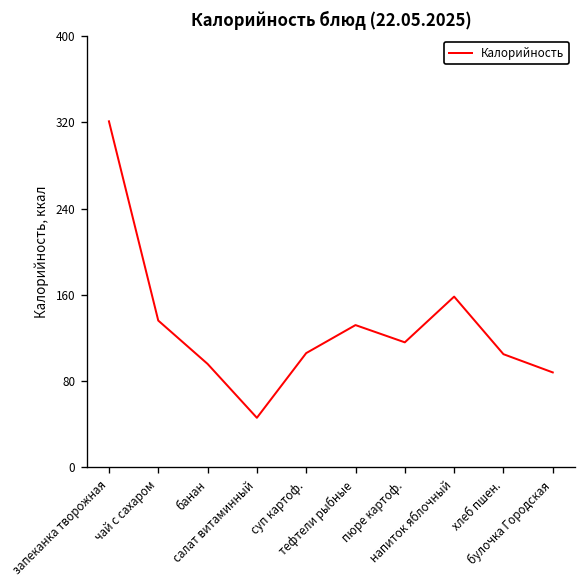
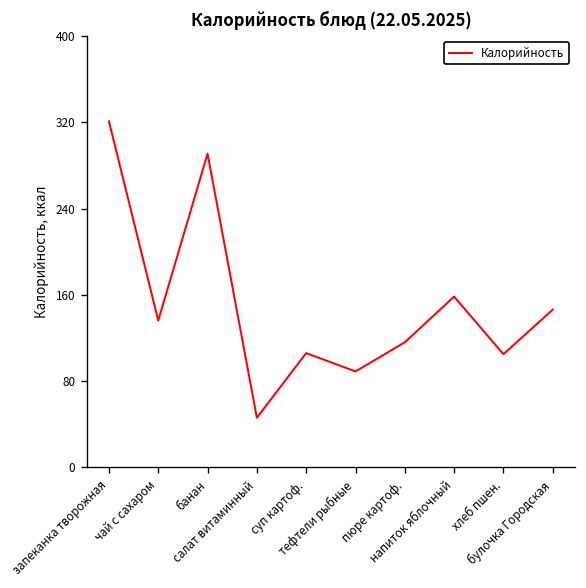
  {
    "запеканка творожная": 320,
    "чай с сахаром": 140,
-   "банан": 100,
+   "банан": 290,
    "салат витаминный": 50,
    "суп картоф.": 110,
-   "тефтели рыбные": 130,
+   "тефтели рыбные": 90,
    "пюре картоф.": 120,
    "напиток яблочный": 160,
    "хлеб пшен.": 110,
-   "булочка Городская": 90
+   "булочка Городская": 150
  }
